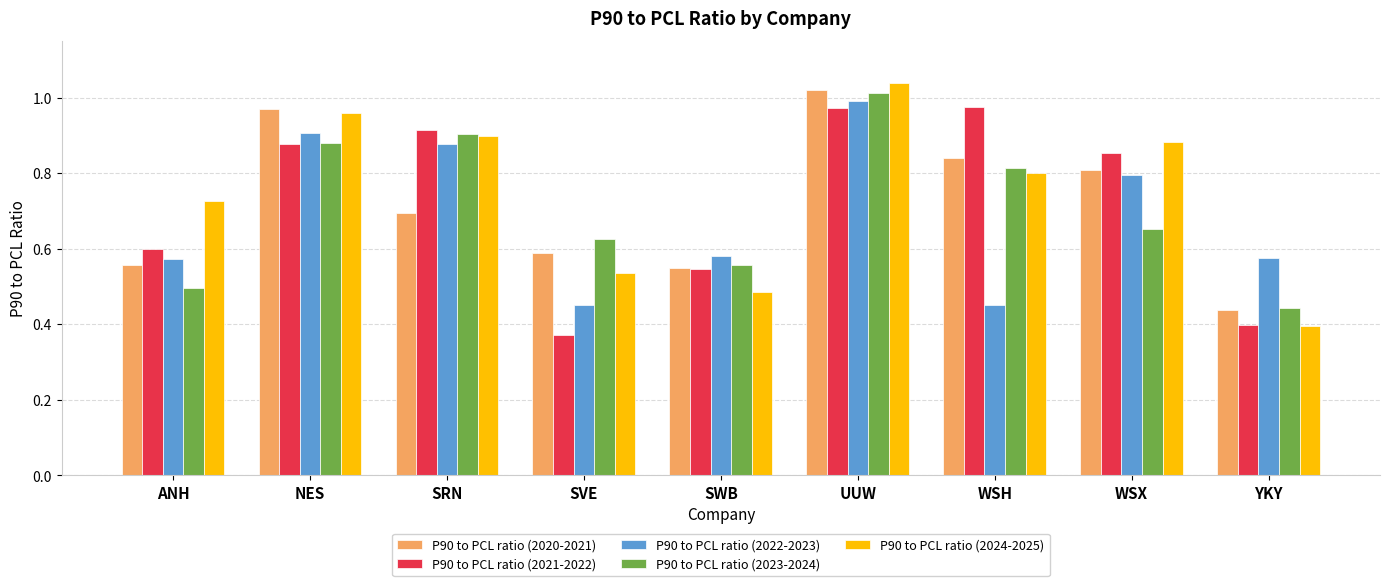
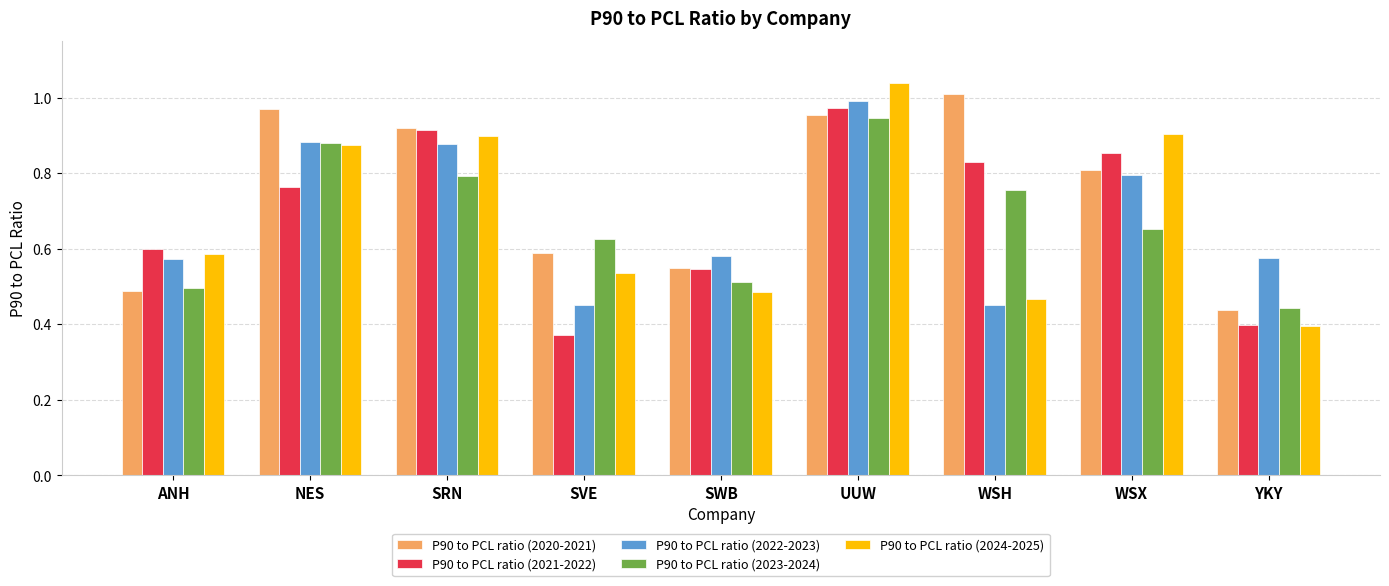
  {
    "P90 to PCL ratio (2020-2021)": {
-     "ANH": 0.56,
+     "ANH": 0.49,
      "NES": 0.97,
-     "SRN": 0.69,
+     "SRN": 0.92,
      "SVE": 0.59,
      "SWB": 0.55,
-     "UUW": 1.02,
-     "WSH": 0.84,
+     "UUW": 0.95,
+     "WSH": 1.01,
      "WSX": 0.81,
      "YKY": 0.44
    },
    "P90 to PCL ratio (2021-2022)": {
      "ANH": 0.60,
-     "NES": 0.88,
+     "NES": 0.76,
      "SRN": 0.91,
      "SVE": 0.37,
      "SWB": 0.55,
      "UUW": 0.97,
-     "WSH": 0.98,
+     "WSH": 0.83,
      "WSX": 0.85,
      "YKY": 0.40
    },
    "P90 to PCL ratio (2022-2023)": {
      "ANH": 0.57,
-     "NES": 0.91,
+     "NES": 0.88,
      "SRN": 0.88,
      "SVE": 0.45,
      "SWB": 0.58,
      "UUW": 0.99,
      "WSH": 0.45,
      "WSX": 0.80,
      "YKY": 0.57
    },
    "P90 to PCL ratio (2023-2024)": {
      "ANH": 0.50,
      "NES": 0.88,
-     "SRN": 0.90,
+     "SRN": 0.79,
      "SVE": 0.63,
-     "SWB": 0.56,
-     "UUW": 1.01,
-     "WSH": 0.81,
+     "SWB": 0.51,
+     "UUW": 0.95,
+     "WSH": 0.75,
      "WSX": 0.65,
      "YKY": 0.44
    },
    "P90 to PCL ratio (2024-2025)": {
-     "ANH": 0.73,
-     "NES": 0.96,
+     "ANH": 0.59,
+     "NES": 0.87,
      "SRN": 0.90,
      "SVE": 0.54,
      "SWB": 0.49,
      "UUW": 1.04,
-     "WSH": 0.80,
-     "WSX": 0.88,
+     "WSH": 0.47,
+     "WSX": 0.90,
      "YKY": 0.40
    }
  }
